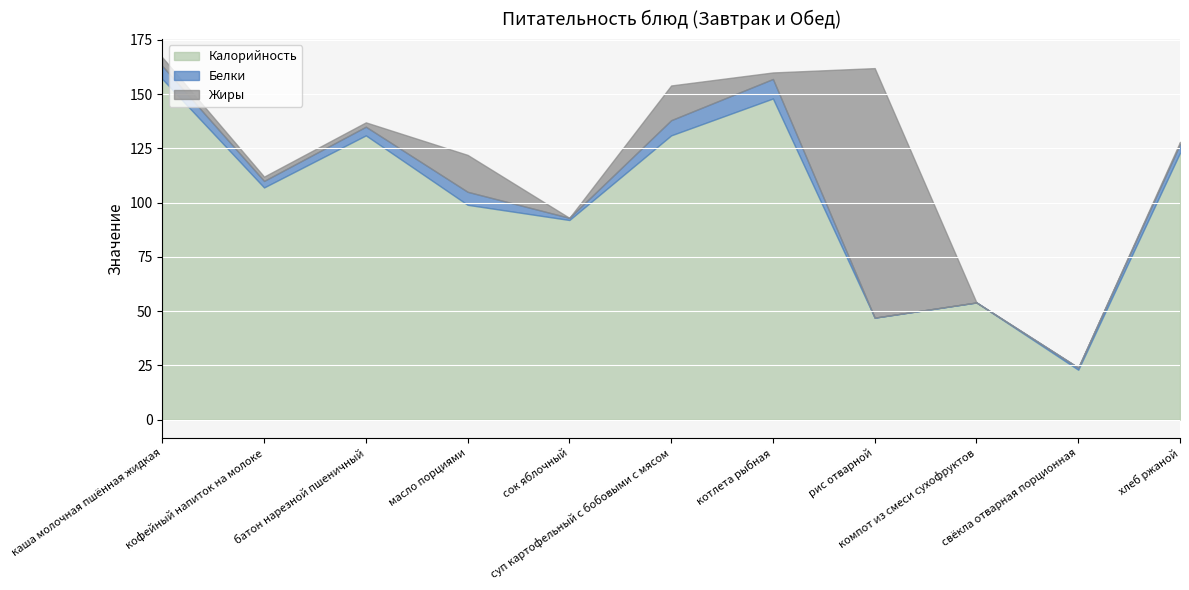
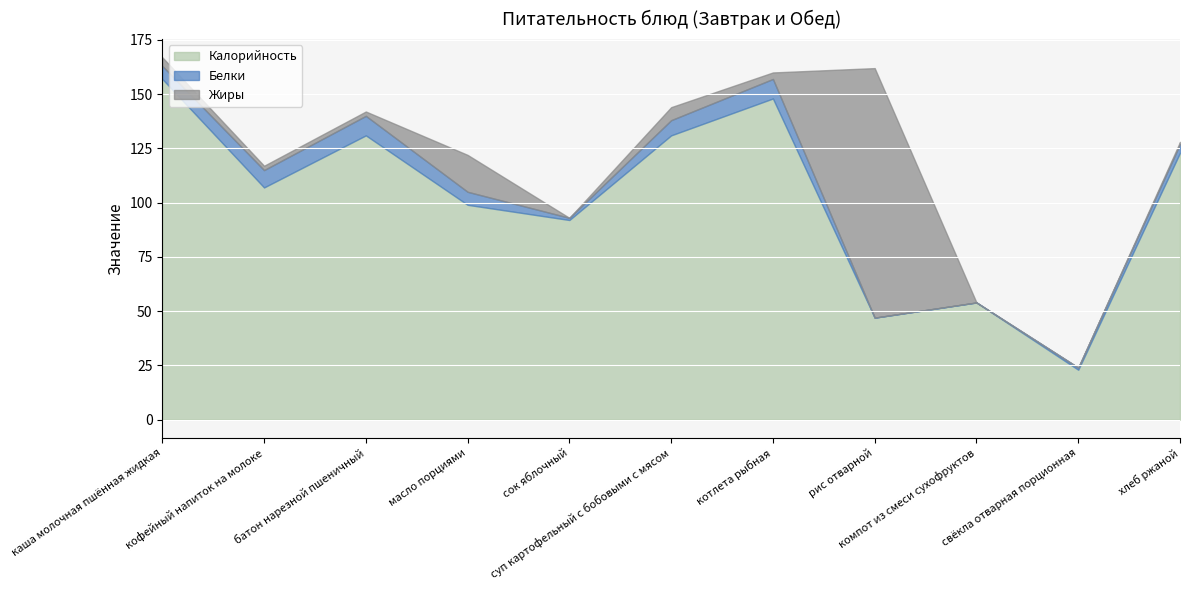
  {
    "Калорийность": {
      "каша молочная пшённая жидкая": 157,
      "кофейный напиток на молоке": 107,
      "батон нарезной пшеничный": 131,
      "масло порциями": 99,
      "суп картофельный с бобовыми с мясом": 131,
      "котлета рыбная": 148,
      "хлеб ржаной": 123
    },
    "Белки": {
      "каша молочная пшённая жидкая": 6,
-     "кофейный напиток на молоке": 3,
-     "батон нарезной пшеничный": 4,
+     "кофейный напиток на молоке": 8,
+     "батон нарезной пшеничный": 9,
      "масло порциями": 6,
      "суп картофельный с бобовыми с мясом": 7,
      "котлета рыбная": 9
    },
    "Жиры": {
      "каша молочная пшённая жидкая": 4,
      "кофейный напиток на молоке": 2,
      "батон нарезной пшеничный": 2,
      "масло порциями": 17,
-     "суп картофельный с бобовыми с мясом": 16,
+     "суп картофельный с бобовыми с мясом": 6,
      "котлета рыбная": 3,
      "рис отварной": 115
    }
  }
